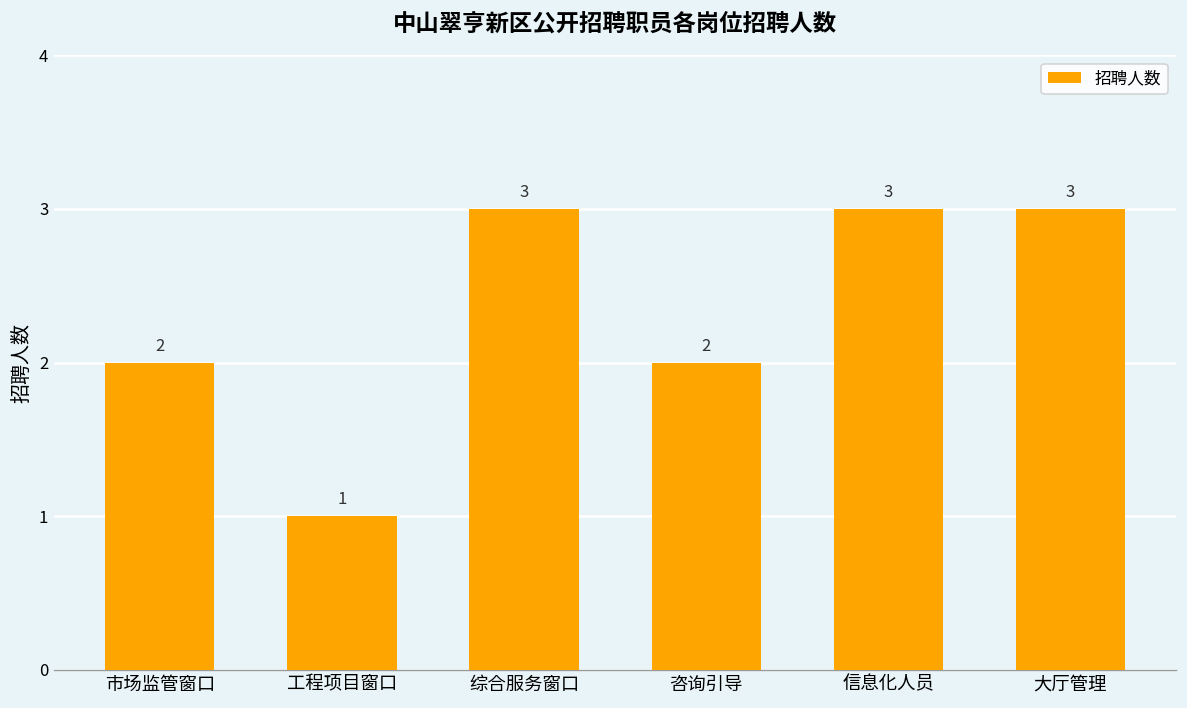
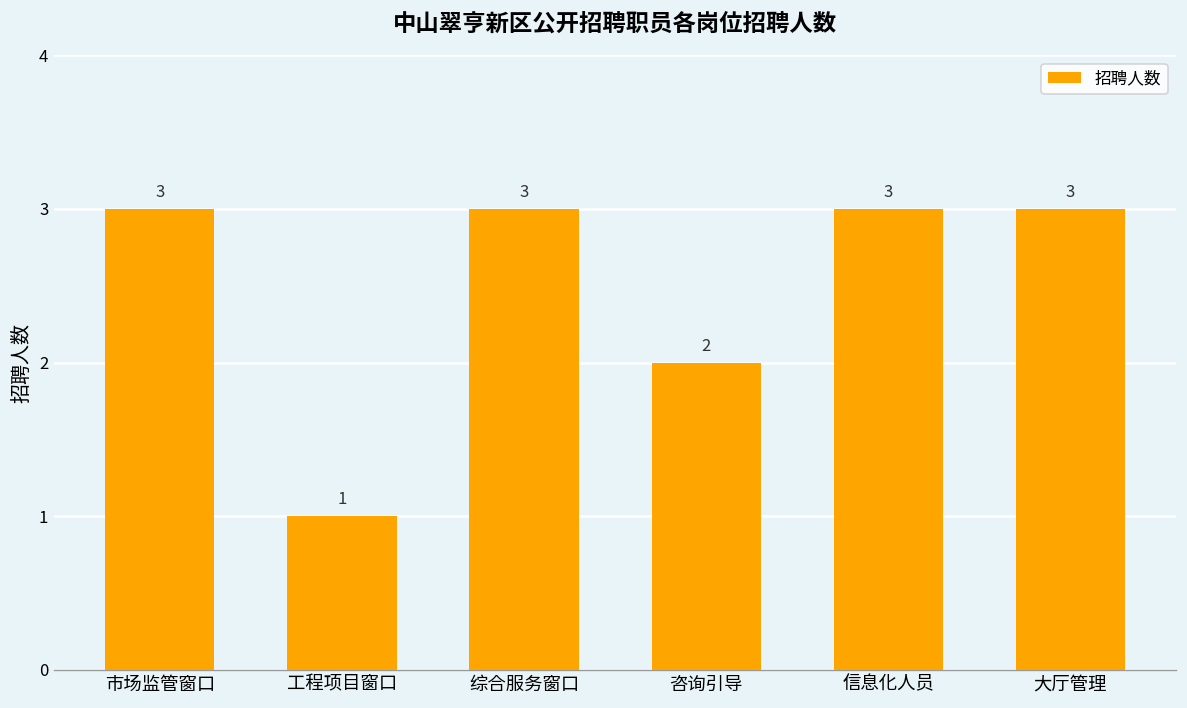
  {
-   "市场监管窗口": 2,
+   "市场监管窗口": 3,
    "工程项目窗口": 1,
    "综合服务窗口": 3,
    "咨询引导": 2,
    "信息化人员": 3,
    "大厅管理": 3
  }
